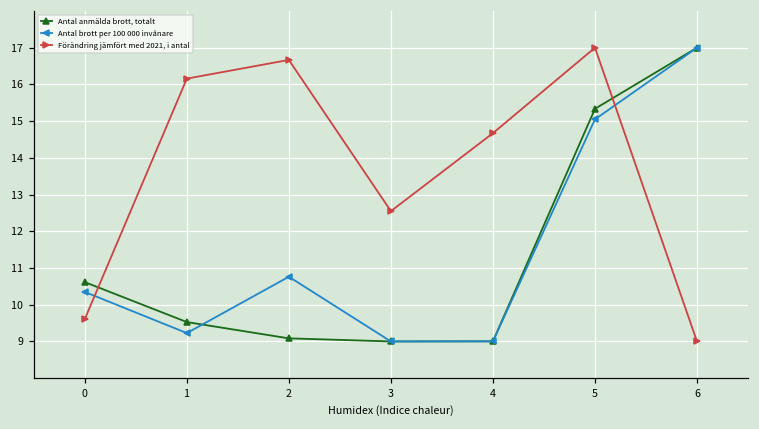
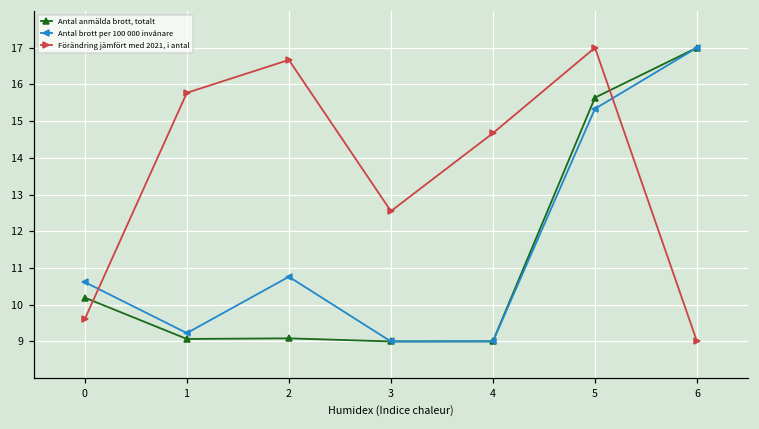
  {
    "Antal anmälda brott, totalt": {
-     "0": 10.6,
-     "1": 9.5,
+     "0": 10.2,
+     "1": 9.1,
      "2": 9.1,
-     "5": 15.3
+     "5": 15.6
    },
    "Antal brott per 100 000 invånare": {
-     "0": 10.3,
+     "0": 10.6,
      "1": 9.2,
      "2": 10.8,
-     "5": 15.0
+     "5": 15.3
    },
    "Förändring jämfört med 2021, i antal": {
      "0": 9.6,
-     "1": 16.2,
+     "1": 15.8,
      "2": 16.7,
      "3": 12.5,
      "4": 14.7,
      "5": 17.0,
      "6": 9.0
    }
  }
